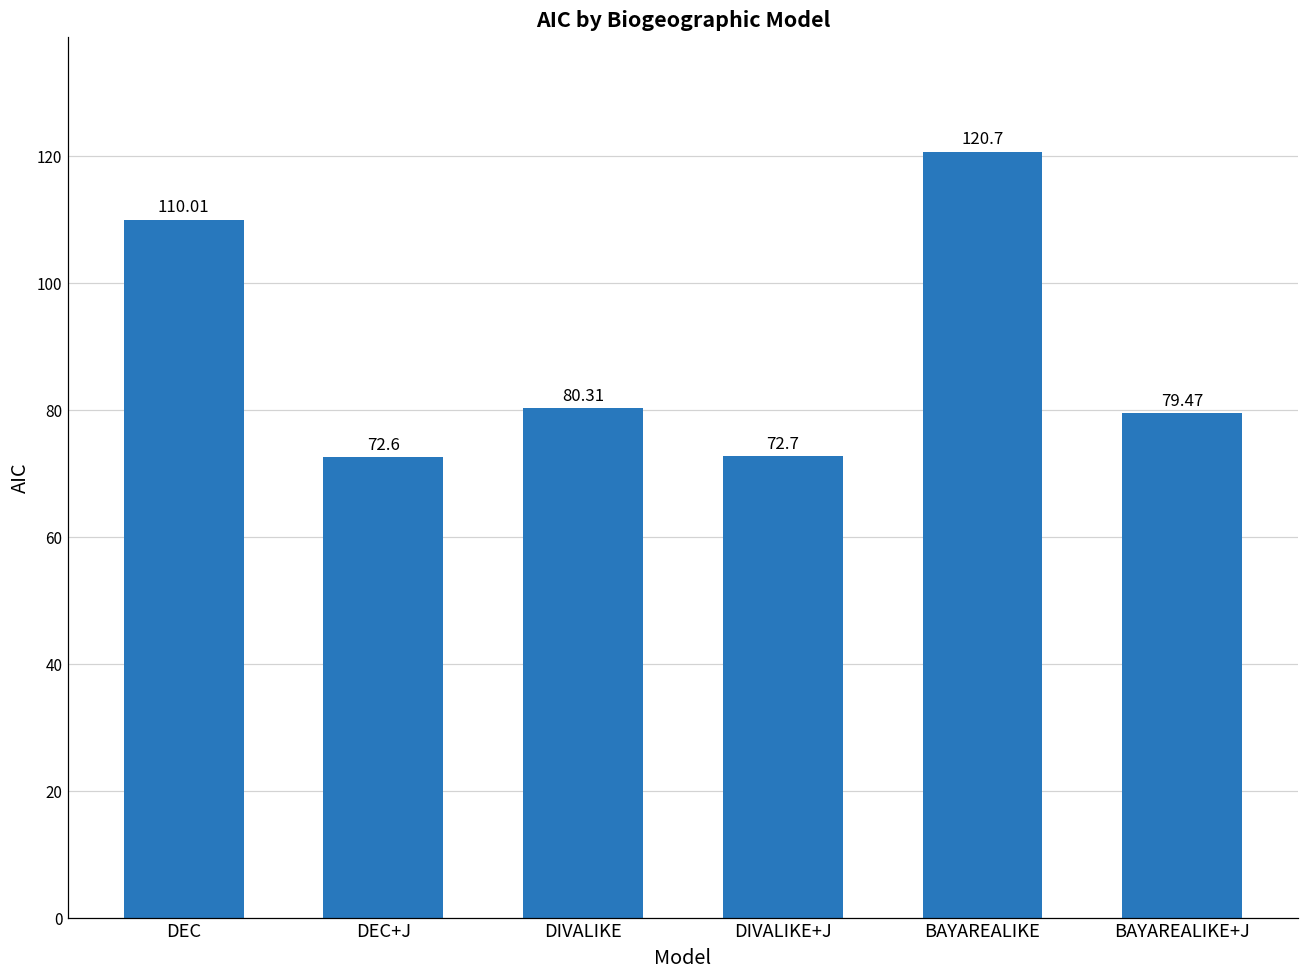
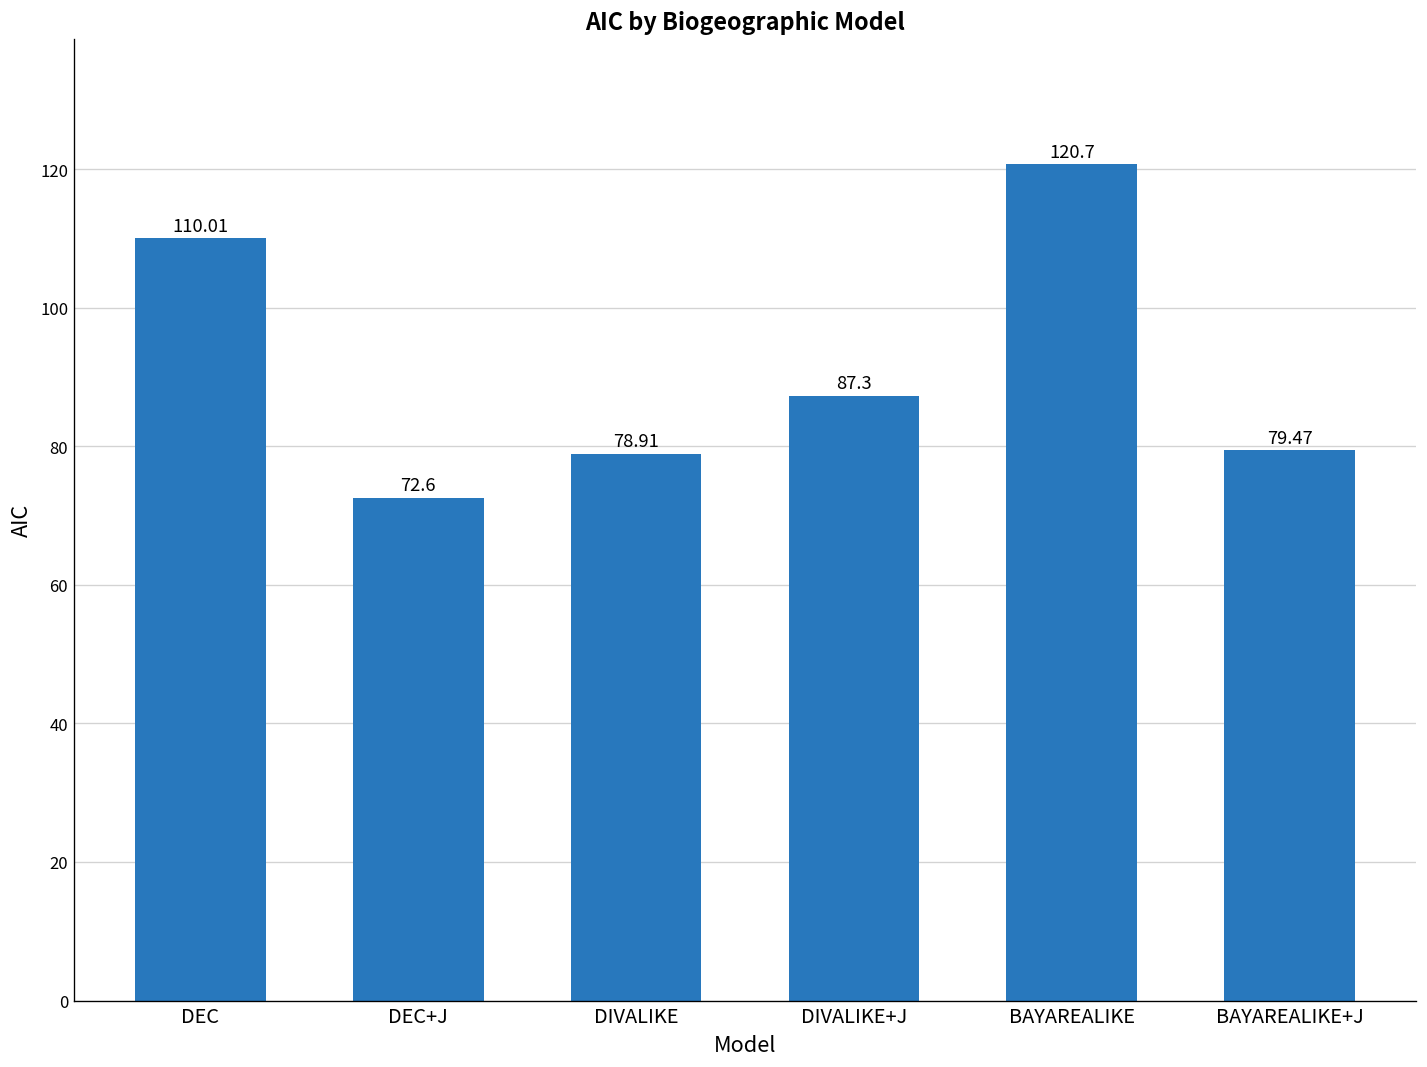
  {
    "DEC": 110.01,
    "DEC+J": 72.6,
-   "DIVALIKE": 80.31,
-   "DIVALIKE+J": 72.7,
+   "DIVALIKE": 78.91,
+   "DIVALIKE+J": 87.3,
    "BAYAREALIKE": 120.7,
    "BAYAREALIKE+J": 79.47
  }
